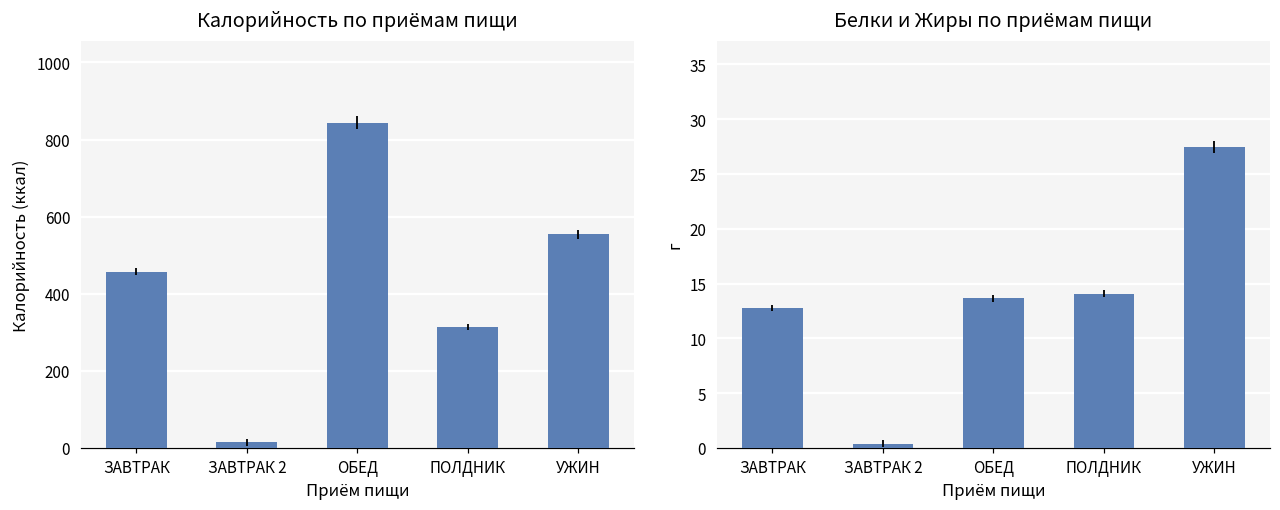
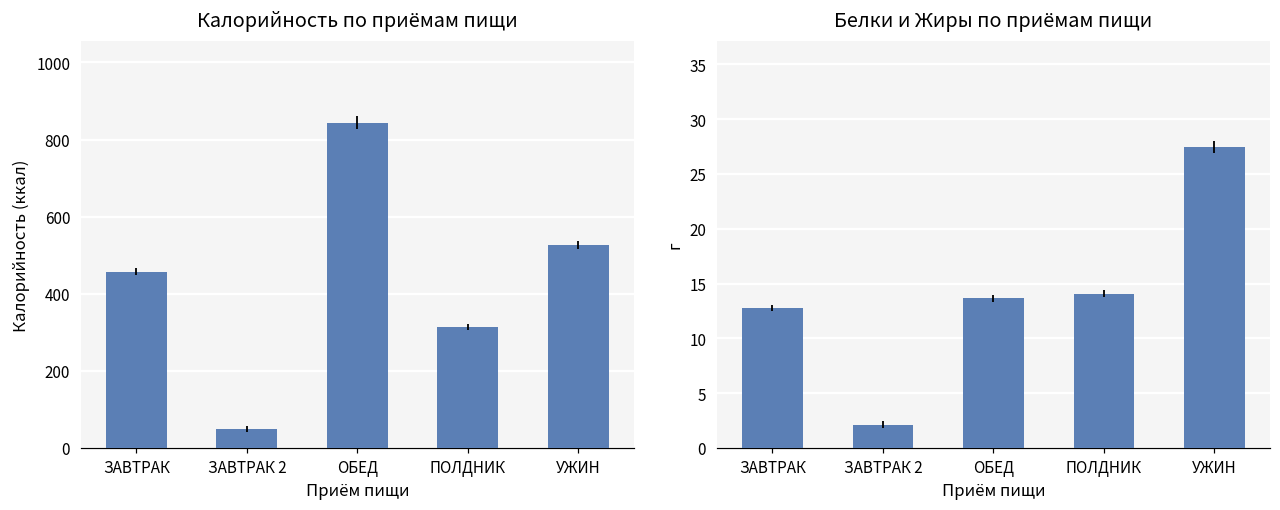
  {
    "Калорийность по приёмам пищи": {
      "ЗАВТРАК": 460,
-     "ЗАВТРАК 2": 10,
+     "ЗАВТРАК 2": 50,
      "ОБЕД": 840,
      "ПОЛДНИК": 310,
-     "УЖИН": 550
+     "УЖИН": 530
    },
    "Белки и Жиры по приёмам пищи": {
      "ЗАВТРАК": 13,
-     "ЗАВТРАК 2": 0,
+     "ЗАВТРАК 2": 2,
      "ОБЕД": 14,
      "ПОЛДНИК": 14,
      "УЖИН": 27
    }
  }
